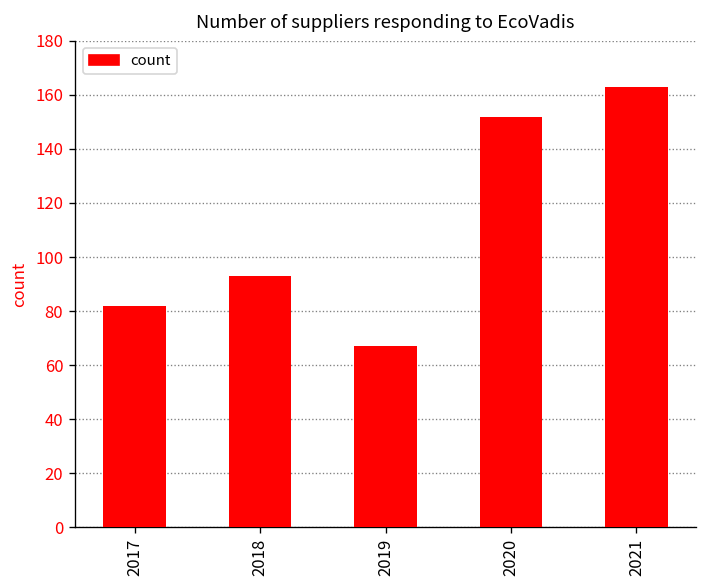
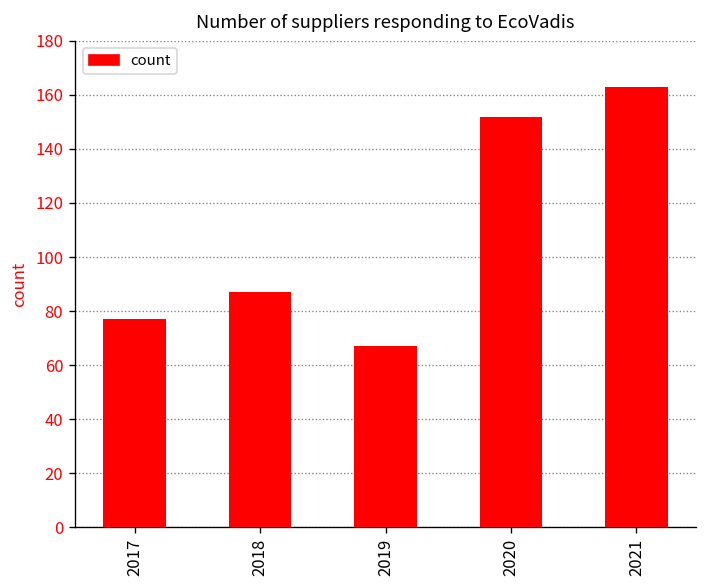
  {
-   "2017": 82,
-   "2018": 93,
+   "2017": 77,
+   "2018": 87,
    "2019": 67,
    "2020": 152,
    "2021": 163
  }
